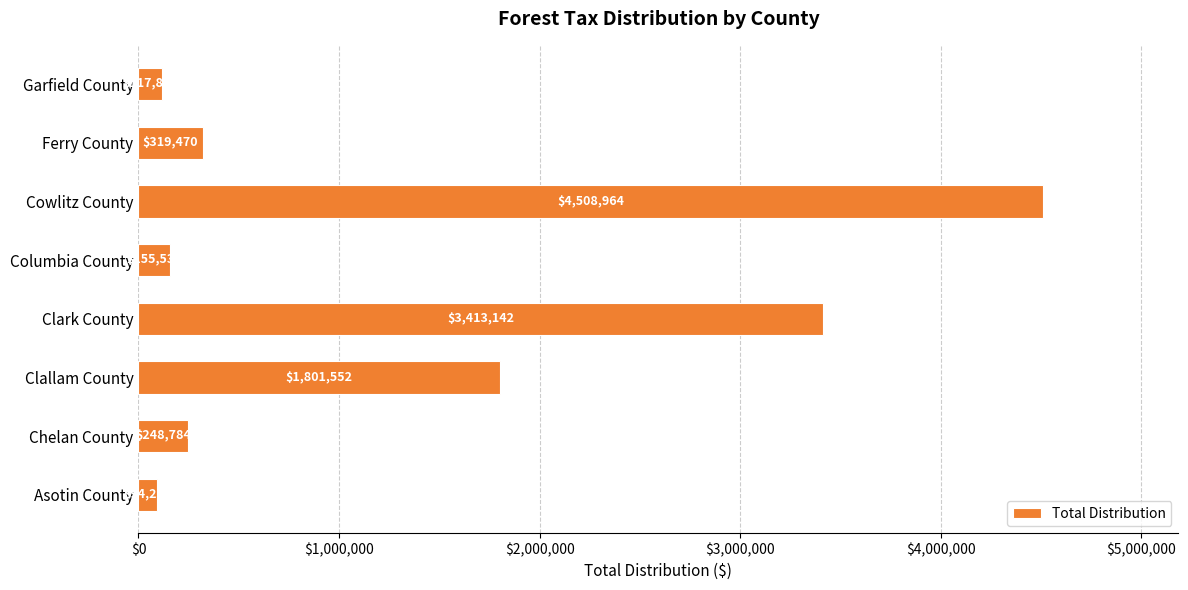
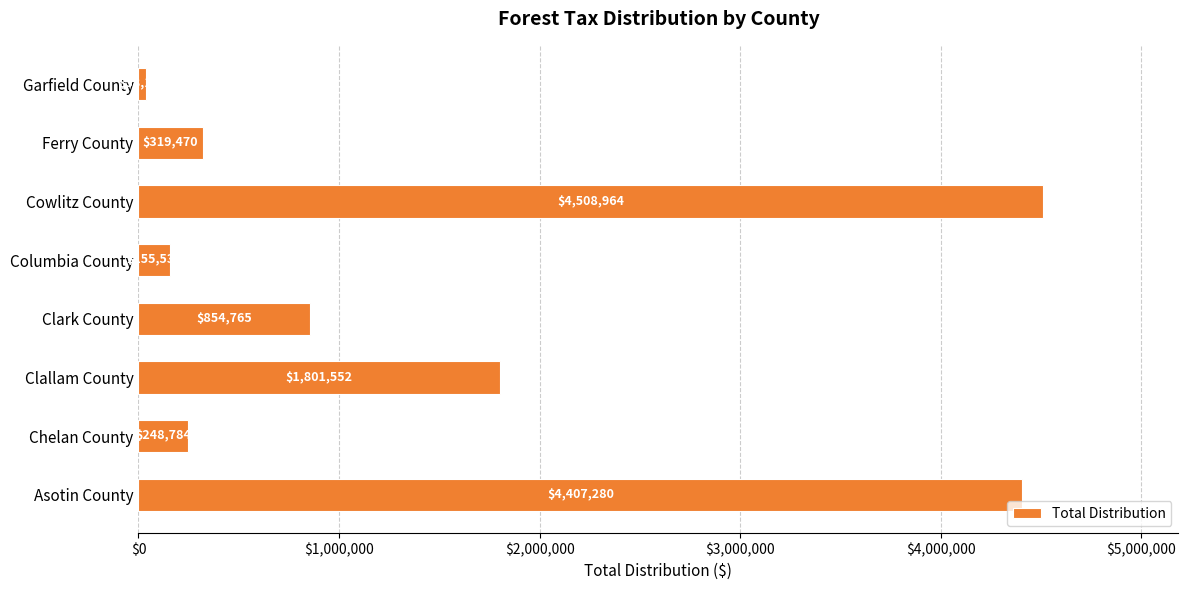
  {
-   "Garfield County": "$120,000",
+   "Garfield County": "$40,000",
    "Ferry County": "$319,470",
    "Cowlitz County": "$4,508,964",
    "Columbia County": "$155,530",
-   "Clark County": "$3,413,142",
+   "Clark County": "$854,765",
    "Clallam County": "$1,801,552",
    "Chelan County": "$248,784",
-   "Asotin County": "$90,000"
+   "Asotin County": "$4,410,000"
  }
